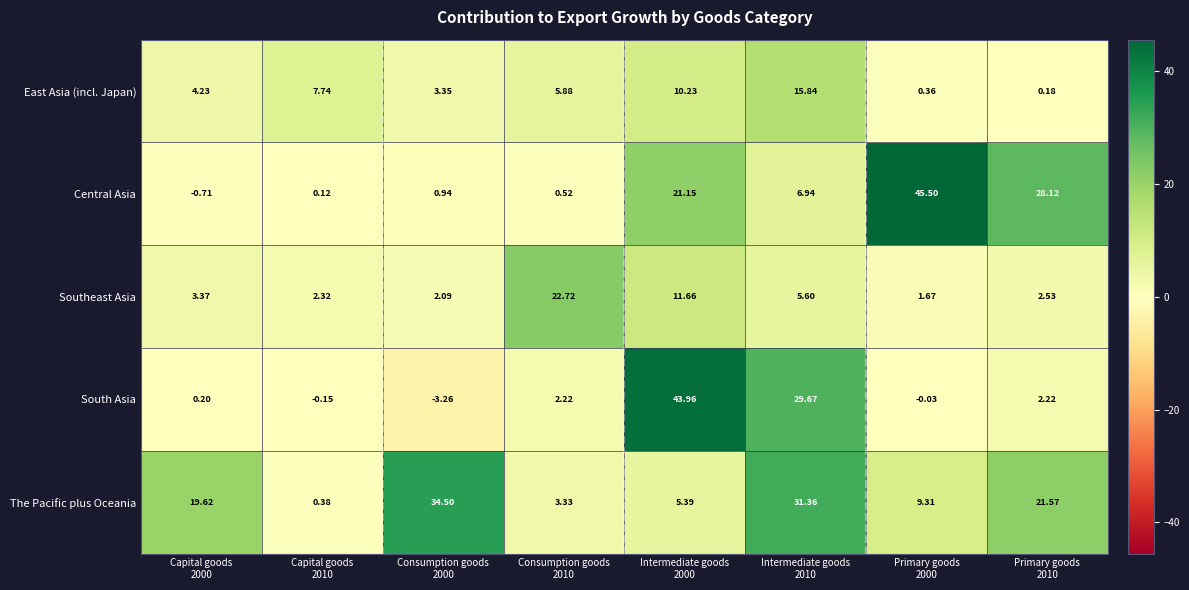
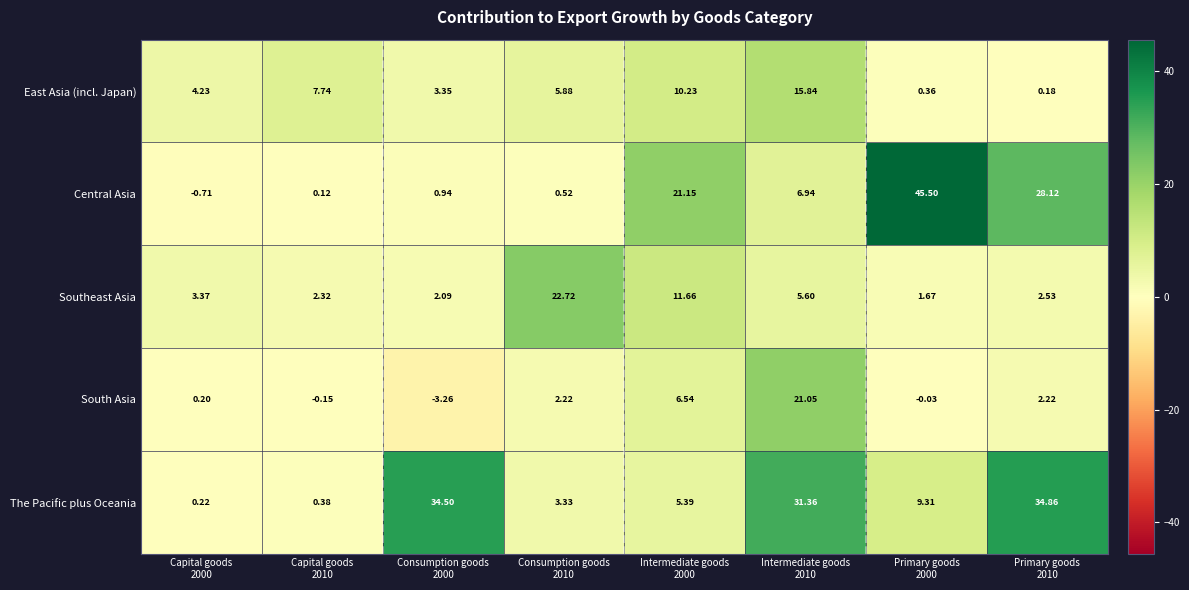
  {
    "East Asia (incl. Japan)": {
      "Capital goods 2000": 4.23,
      "Capital goods 2010": 7.74,
      "Consumption goods 2000": 3.35,
      "Consumption goods 2010": 5.88,
      "Intermediate goods 2000": 10.23,
      "Intermediate goods 2010": 15.84,
      "Primary goods 2000": 0.36,
      "Primary goods 2010": 0.18
    },
    "Central Asia": {
      "Capital goods 2000": -0.71,
      "Capital goods 2010": 0.12,
      "Consumption goods 2000": 0.94,
      "Consumption goods 2010": 0.52,
      "Intermediate goods 2000": 21.15,
      "Intermediate goods 2010": 6.94,
      "Primary goods 2000": 45.50,
      "Primary goods 2010": 28.12
    },
    "Southeast Asia": {
      "Capital goods 2000": 3.37,
      "Capital goods 2010": 2.32,
      "Consumption goods 2000": 2.09,
      "Consumption goods 2010": 22.72,
      "Intermediate goods 2000": 11.66,
      "Intermediate goods 2010": 5.60,
      "Primary goods 2000": 1.67,
      "Primary goods 2010": 2.53
    },
    "South Asia": {
      "Capital goods 2000": 0.20,
      "Capital goods 2010": -0.15,
      "Consumption goods 2000": -3.26,
      "Consumption goods 2010": 2.22,
-     "Intermediate goods 2000": 43.96,
-     "Intermediate goods 2010": 29.67,
+     "Intermediate goods 2000": 6.54,
+     "Intermediate goods 2010": 21.05,
      "Primary goods 2000": -0.03,
      "Primary goods 2010": 2.22
    },
    "The Pacific plus Oceania": {
-     "Capital goods 2000": 19.62,
+     "Capital goods 2000": 0.22,
      "Capital goods 2010": 0.38,
      "Consumption goods 2000": 34.50,
      "Consumption goods 2010": 3.33,
      "Intermediate goods 2000": 5.39,
      "Intermediate goods 2010": 31.36,
      "Primary goods 2000": 9.31,
-     "Primary goods 2010": 21.57
+     "Primary goods 2010": 34.86
    }
  }
